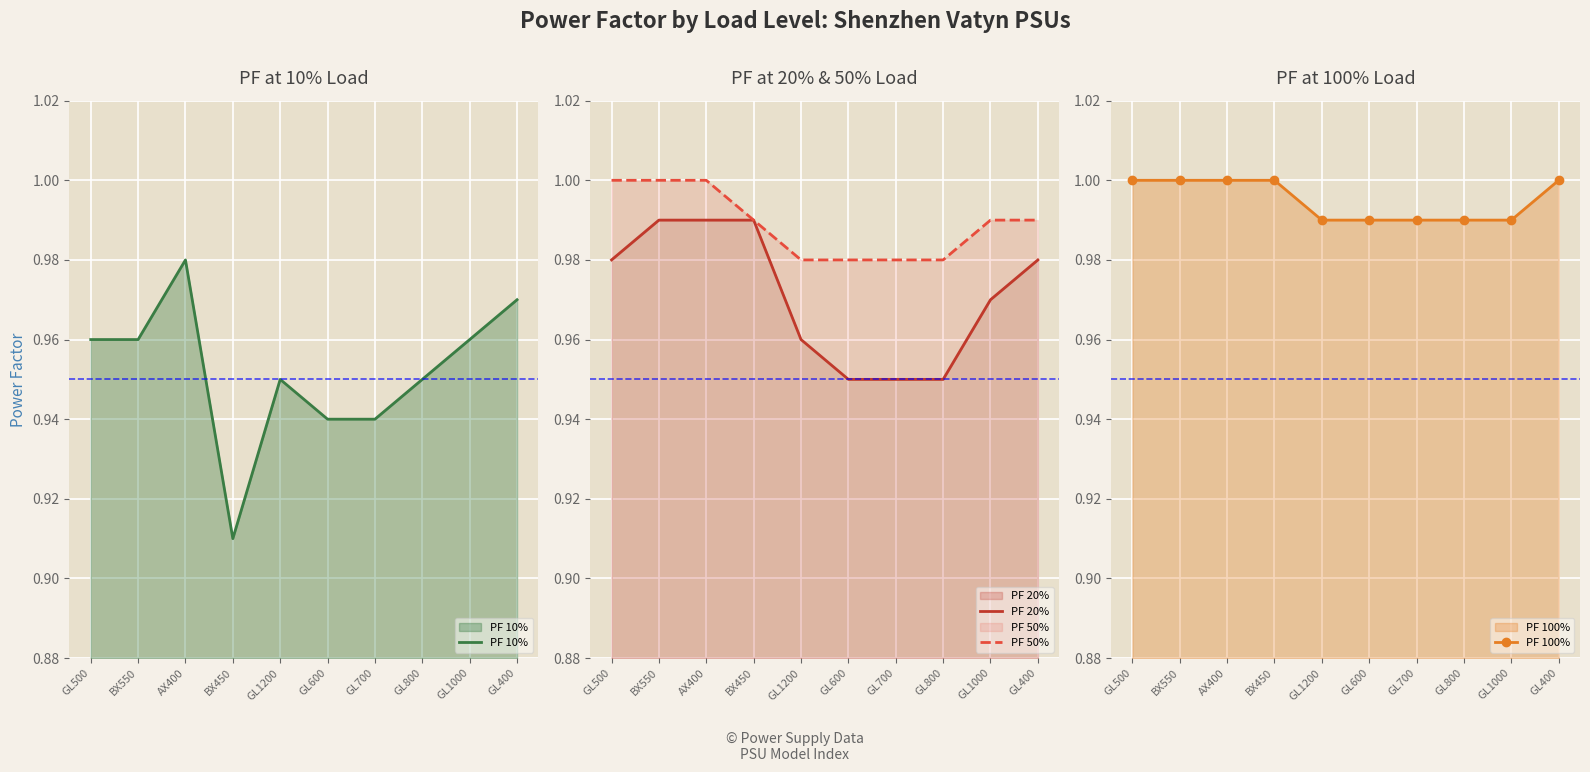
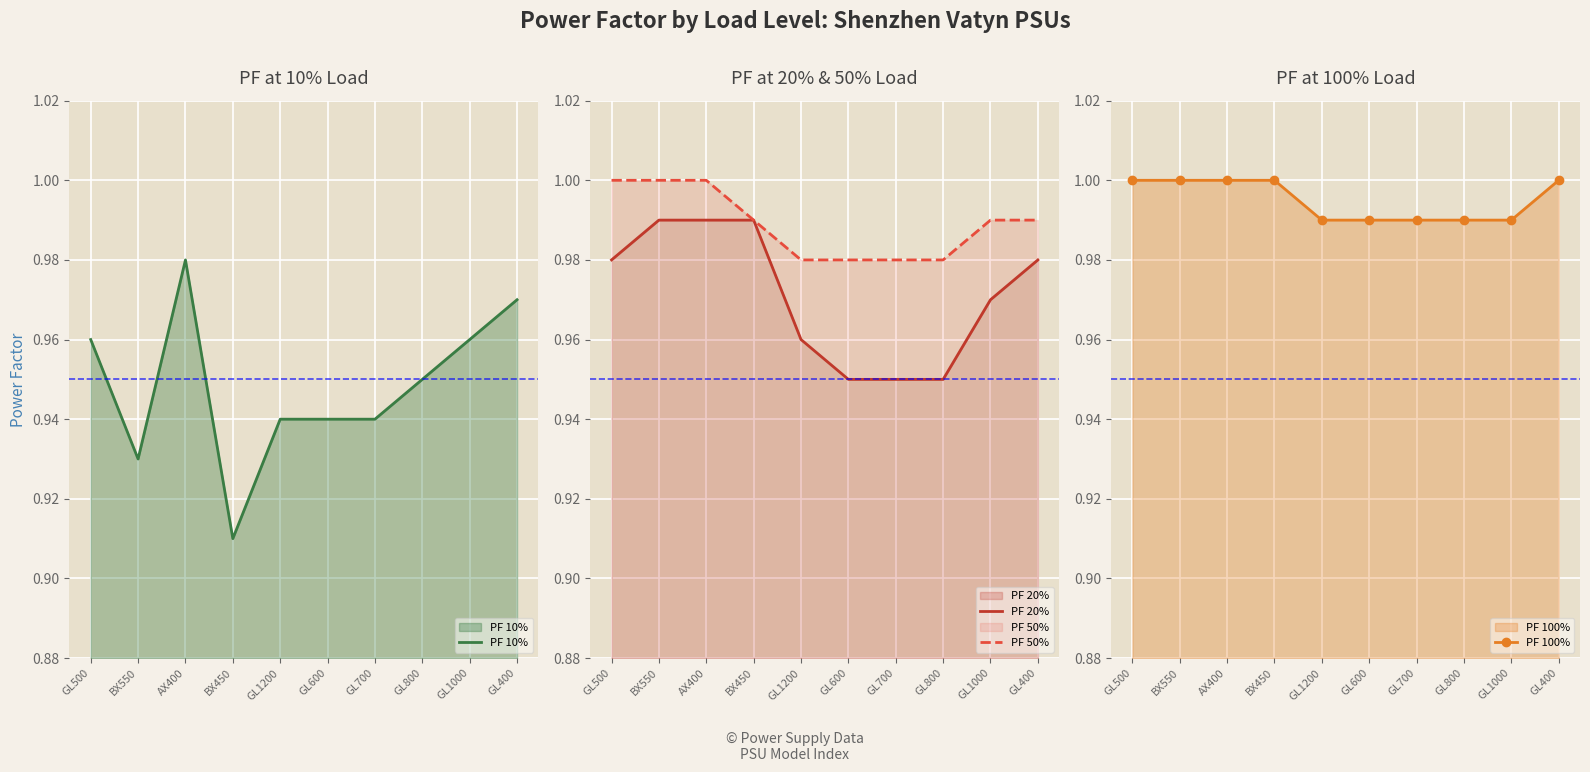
  {
    "PF at 10% Load": {
      "GL500": 0.96,
-     "BX550": 0.96,
+     "BX550": 0.93,
      "AX400": 0.98,
      "BX450": 0.91,
-     "GL1200": 0.95,
+     "GL1200": 0.94,
      "GL600": 0.94,
      "GL700": 0.94,
      "GL800": 0.95,
      "GL1000": 0.96,
      "GL400": 0.97
    },
    "PF at 100% Load": {
      "GL500": 1.000,
      "BX550": 1.000,
      "AX400": 1.000,
      "BX450": 1.000,
      "GL1200": 0.990,
      "GL600": 0.990,
      "GL700": 0.990,
      "GL800": 0.990,
      "GL1000": 0.990,
      "GL400": 1.000
    }
  }
